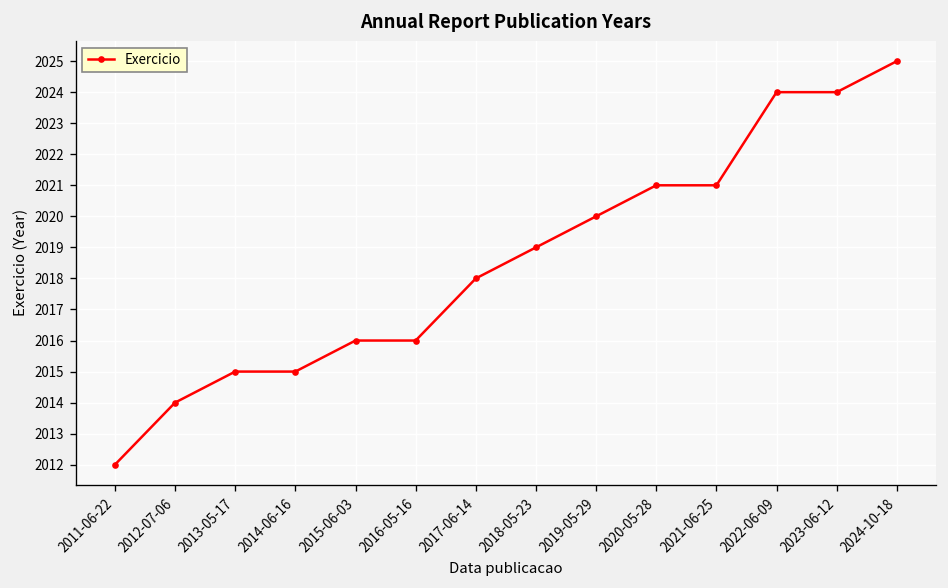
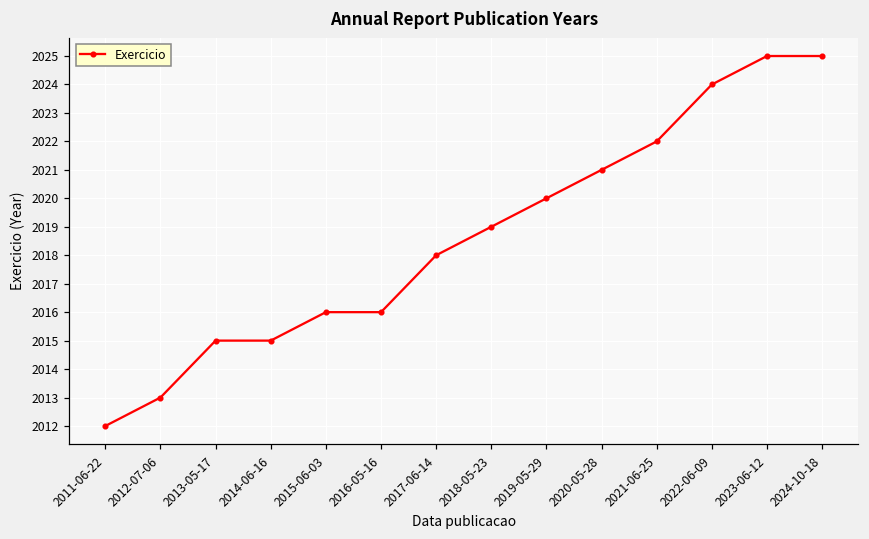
  {
    "2011-06-22": 2012,
-   "2012-07-06": 2014,
+   "2012-07-06": 2013,
    "2013-05-17": 2015,
    "2014-06-16": 2015,
    "2015-06-03": 2016,
    "2016-05-16": 2016,
    "2017-06-14": 2018,
    "2018-05-23": 2019,
    "2019-05-29": 2020,
    "2020-05-28": 2021,
-   "2021-06-25": 2021,
+   "2021-06-25": 2022,
    "2022-06-09": 2024,
-   "2023-06-12": 2024,
+   "2023-06-12": 2025,
    "2024-10-18": 2025
  }
